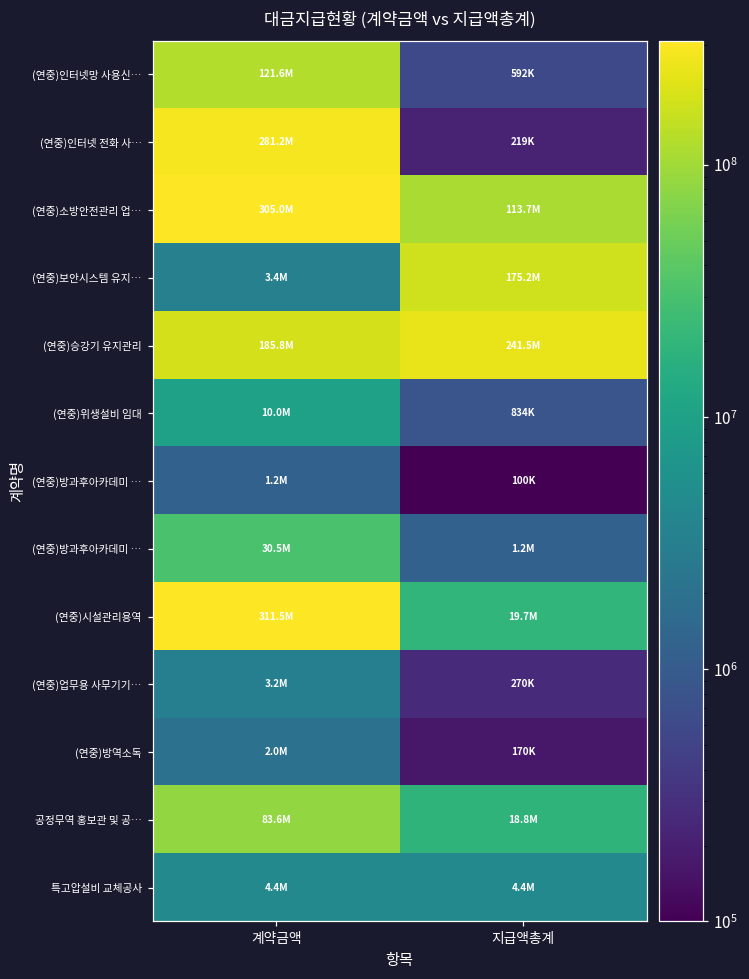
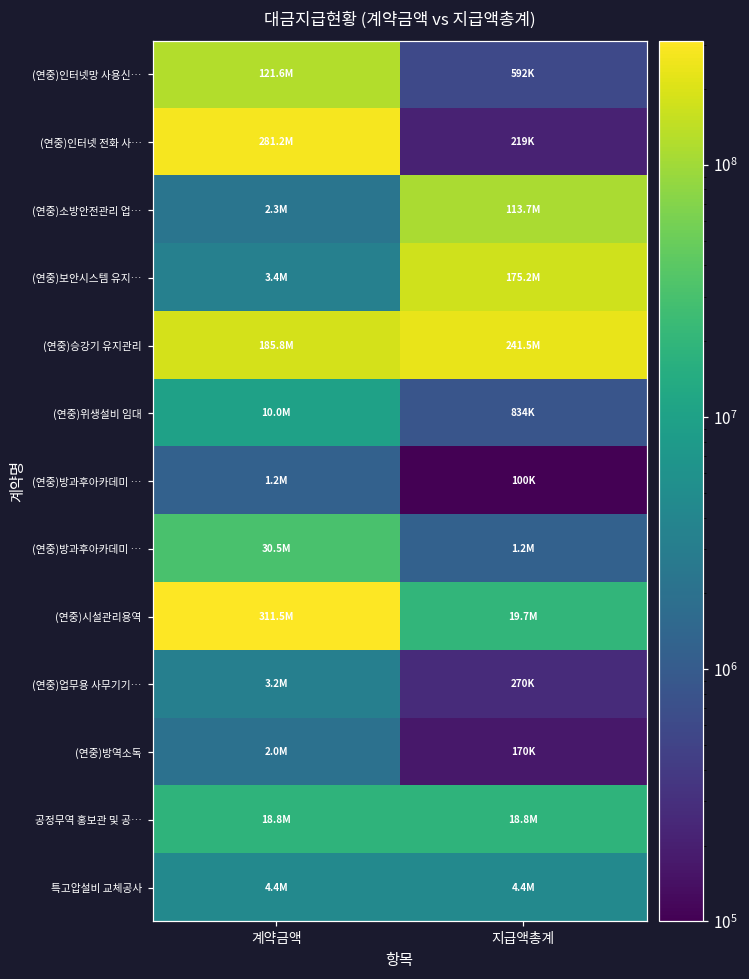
  {
    "(연중)인터넷망 사용신…": {
      "계약금액": "121.6M",
      "지급액총계": "592K"
    },
    "(연중)인터넷 전화 사…": {
      "계약금액": "281.2M",
      "지급액총계": "219K"
    },
    "(연중)소방안전관리 업…": {
-     "계약금액": "305.0M",
+     "계약금액": "2.3M",
      "지급액총계": "113.7M"
    },
    "(연중)보안시스템 유지…": {
      "계약금액": "3.4M",
      "지급액총계": "175.2M"
    },
    "(연중)승강기 유지관리": {
      "계약금액": "185.8M",
      "지급액총계": "241.5M"
    },
    "(연중)위생설비 임대": {
      "계약금액": "10.0M",
      "지급액총계": "834K"
    },
    "(연중)시설관리용역": {
      "계약금액": "311.5M",
      "지급액총계": "19.7M"
    },
    "(연중)업무용 사무기기…": {
      "계약금액": "3.2M",
      "지급액총계": "270K"
    },
    "(연중)방역소독": {
      "계약금액": "2.0M",
      "지급액총계": "170K"
    },
    "공정무역 홍보관 및 공…": {
-     "계약금액": "83.6M",
+     "계약금액": "18.8M",
      "지급액총계": "18.8M"
    },
    "특고압설비 교체공사": {
      "계약금액": "4.4M",
      "지급액총계": "4.4M"
    }
  }
